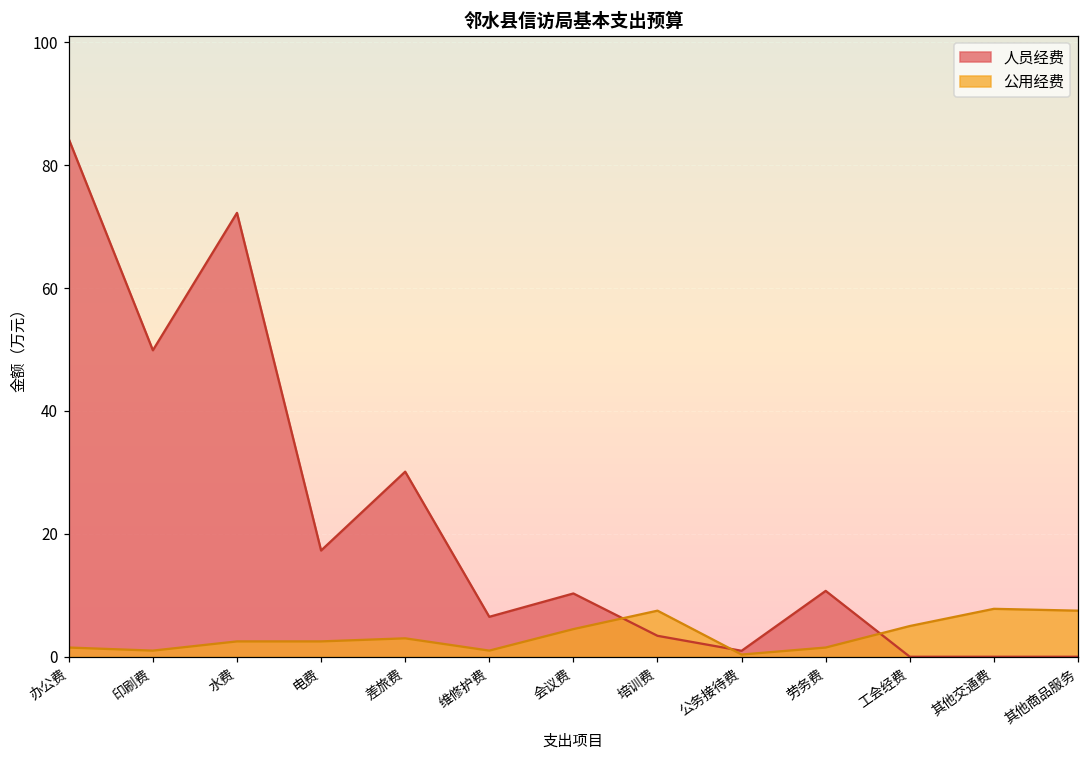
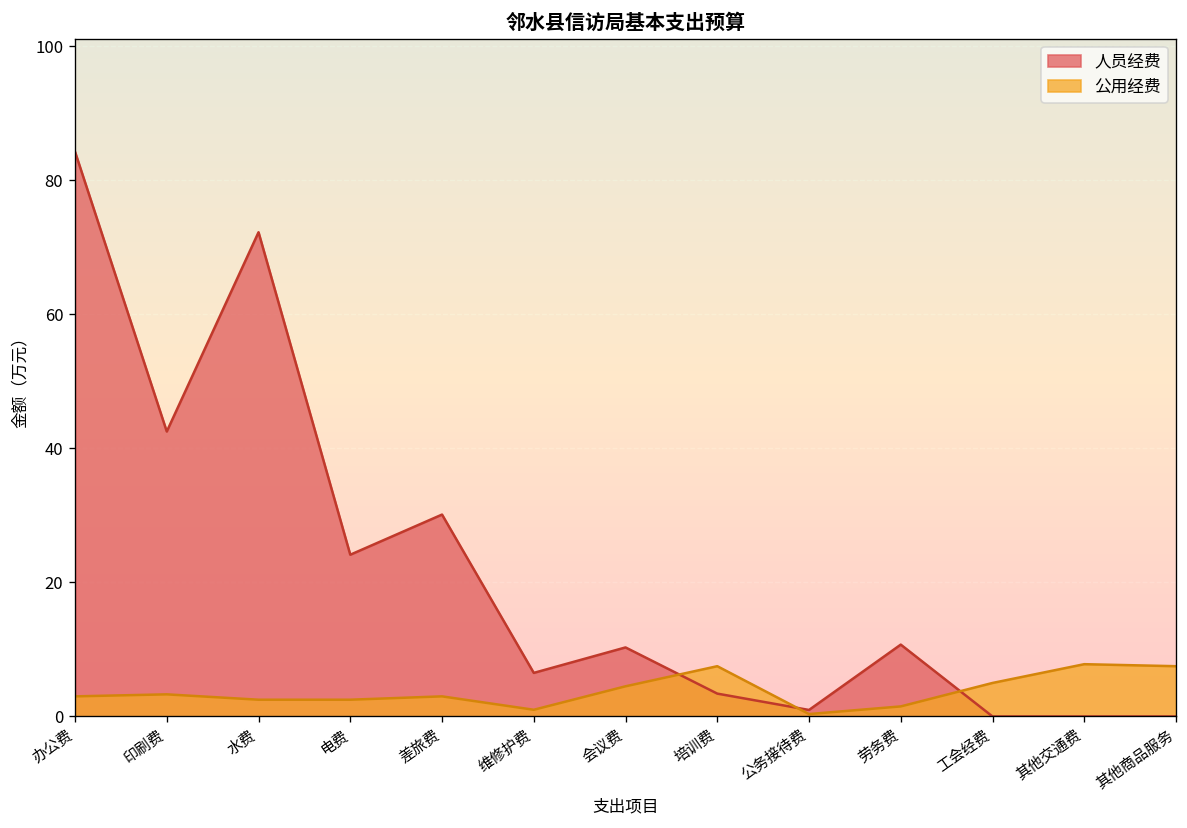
  {
    "人员经费": {
      "办公费": 84,
-     "印刷费": 50,
+     "印刷费": 43,
      "水费": 72,
-     "电费": 17,
+     "电费": 24,
      "差旅费": 30,
      "维修护费": 7,
      "会议费": 10,
      "培训费": 3,
      "公务接待费": 1,
      "劳务费": 11,
      "工会经费": 0,
      "其他交通费": 0,
      "其他商品服务": 0
    },
    "公用经费": {
-     "办公费": 2,
-     "印刷费": 1,
+     "办公费": 3,
+     "印刷费": 3,
      "水费": 3,
      "电费": 3,
      "差旅费": 3,
      "维修护费": 1,
      "会议费": 5,
      "培训费": 8,
      "公务接待费": 0,
      "劳务费": 2,
      "工会经费": 5,
      "其他交通费": 8,
      "其他商品服务": 8
    }
  }
